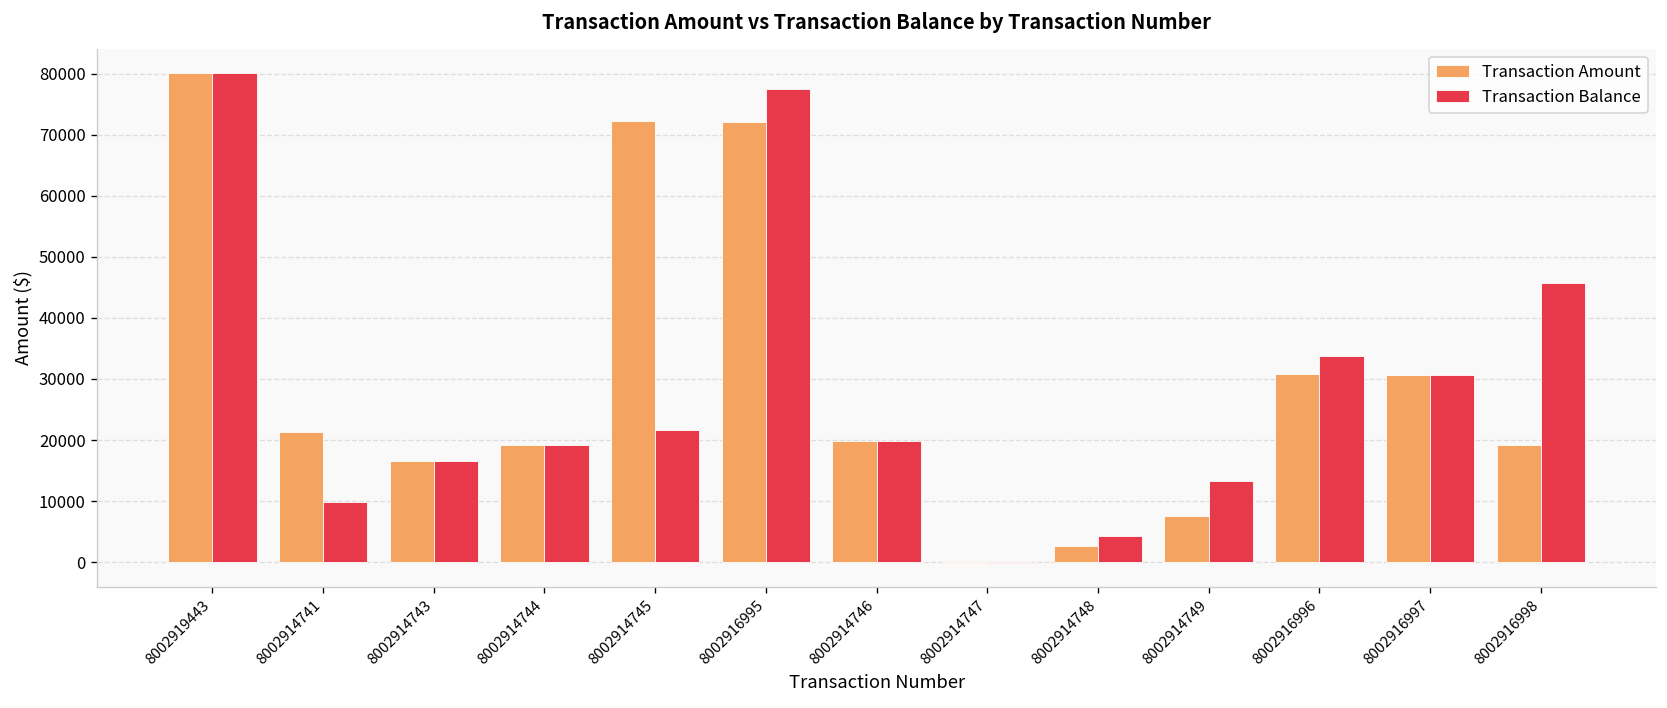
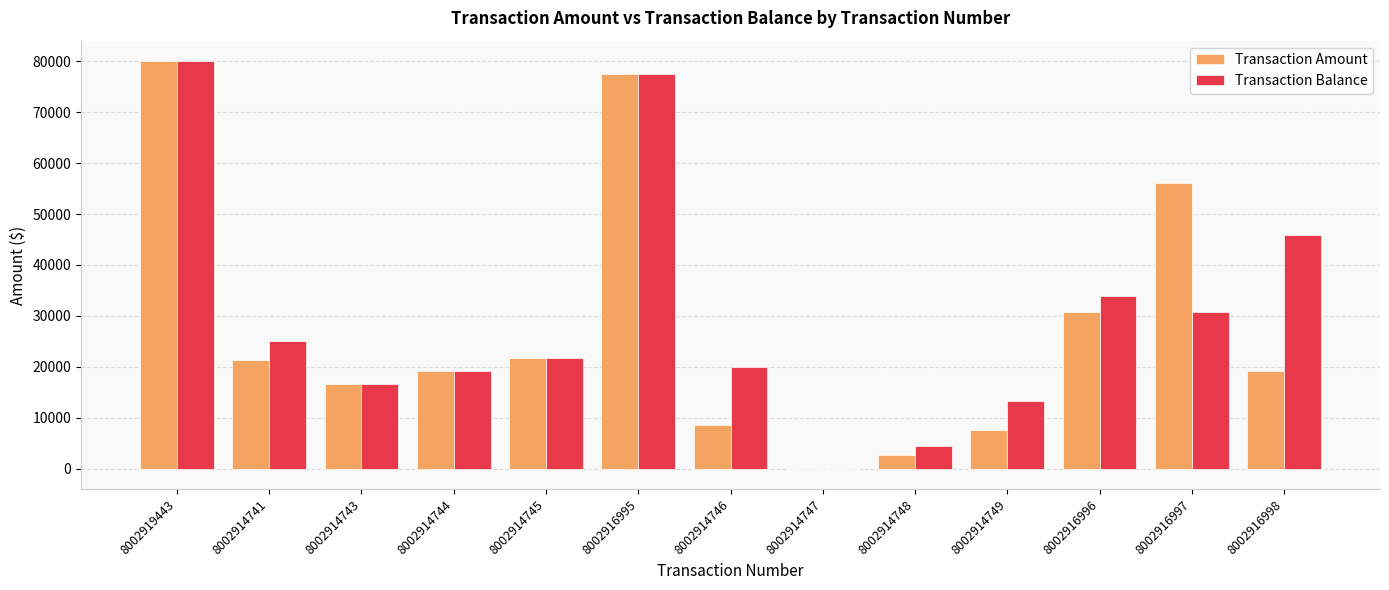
  {
    "Transaction Amount": {
      "8002919443": 80000,
      "8002914741": 21000,
      "8002914743": 17000,
      "8002914744": 19000,
-     "8002914745": 72000,
-     "8002916995": 72000,
-     "8002914746": 20000,
+     "8002914745": 22000,
+     "8002916995": 77000,
+     "8002914746": 9000,
      "8002914748": 3000,
      "8002914749": 8000,
      "8002916996": 31000,
-     "8002916997": 31000,
+     "8002916997": 56000,
      "8002916998": 19000
    },
    "Transaction Balance": {
      "8002919443": 80000,
-     "8002914741": 10000,
+     "8002914741": 25000,
      "8002914743": 17000,
      "8002914744": 19000,
      "8002914745": 22000,
      "8002916995": 77000,
      "8002914746": 20000,
      "8002914748": 4000,
      "8002914749": 13000,
      "8002916996": 34000,
      "8002916997": 31000,
      "8002916998": 46000
    }
  }
